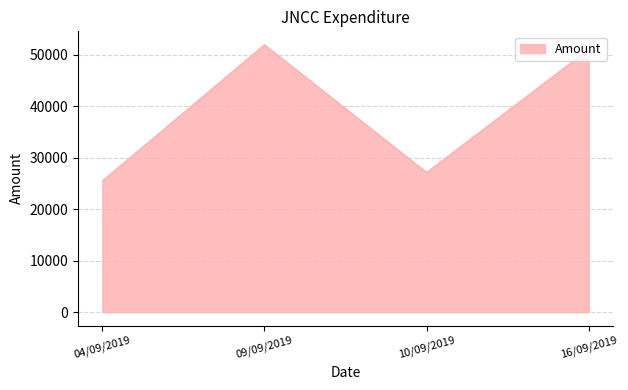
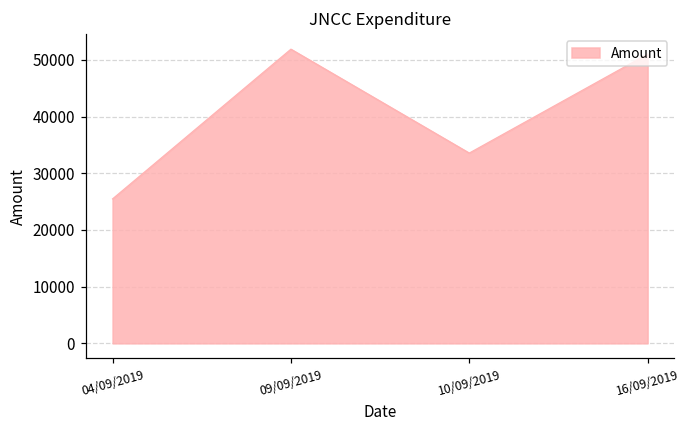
  {
    "04/09/2019": 25000,
    "09/09/2019": 52000,
-   "10/09/2019": 27000
+   "10/09/2019": 34000
  }
